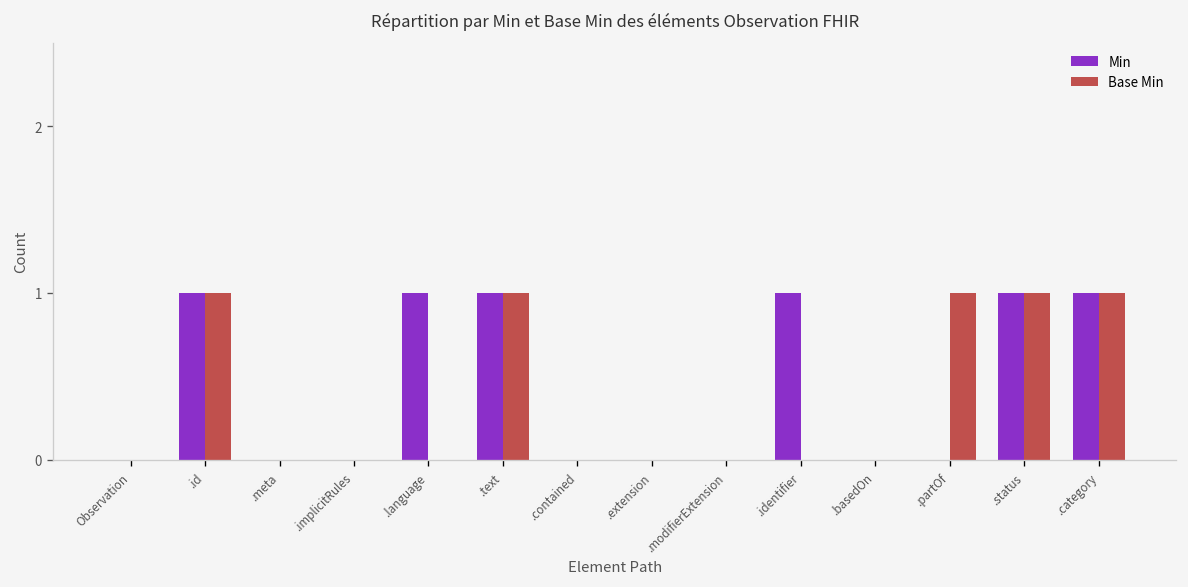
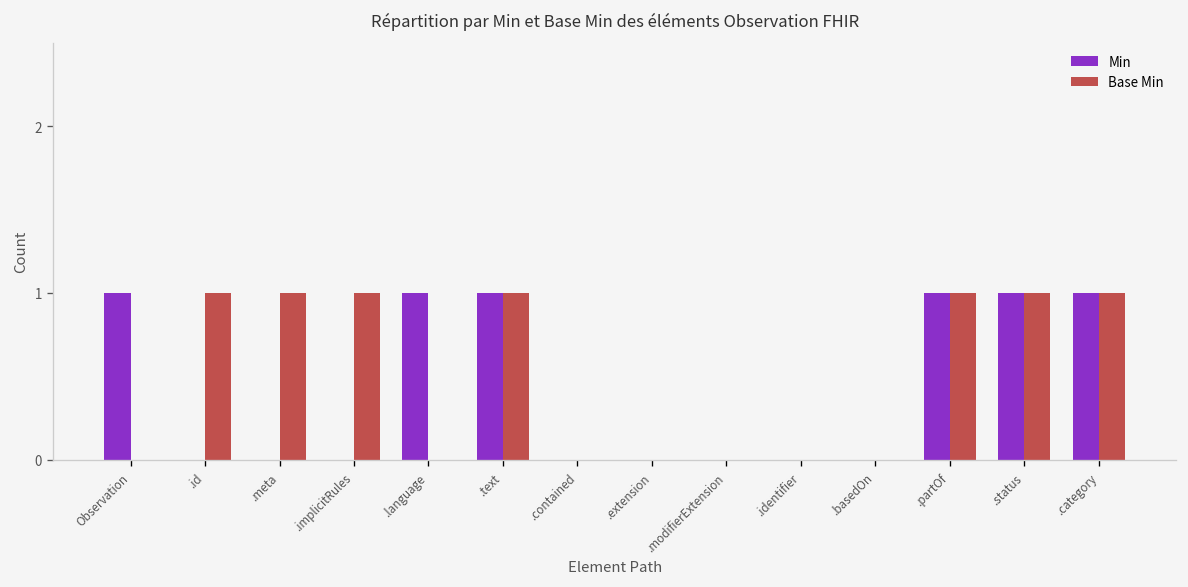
  {
    "Min": {
-     "Observation": 0,
-     ".id": 1,
+     "Observation": 1,
+     ".id": 0,
      ".meta": 0,
      ".implicitRules": 0,
      ".language": 1,
      ".text": 1,
      ".contained": 0,
      ".extension": 0,
      ".modifierExtension": 0,
-     ".identifier": 1,
+     ".identifier": 0,
      ".basedOn": 0,
-     ".partOf": 0,
+     ".partOf": 1,
      ".status": 1,
      ".category": 1
    },
    "Base Min": {
      "Observation": 0,
      ".id": 1,
-     ".meta": 0,
-     ".implicitRules": 0,
+     ".meta": 1,
+     ".implicitRules": 1,
      ".language": 0,
      ".text": 1,
      ".contained": 0,
      ".extension": 0,
      ".modifierExtension": 0,
      ".identifier": 0,
      ".basedOn": 0,
      ".partOf": 1,
      ".status": 1,
      ".category": 1
    }
  }
